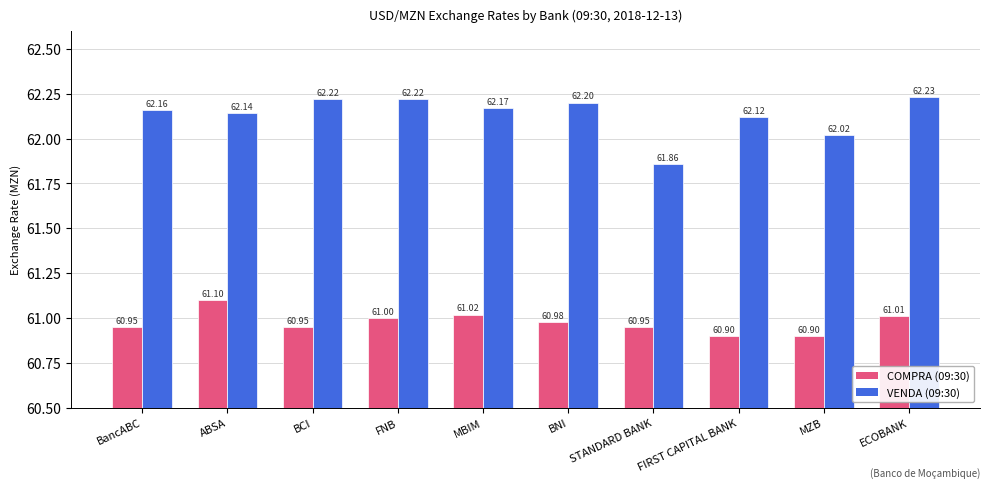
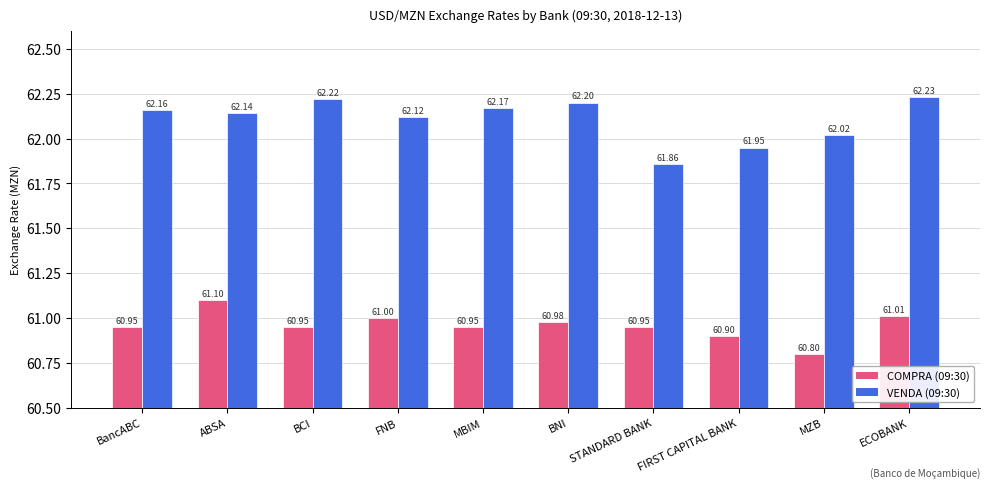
  {
    "COMPRA (09:30)": {
      "BancABC": 60.95,
      "ABSA": 61.10,
      "BCI": 60.95,
      "FNB": 61.00,
-     "MBIM": 61.02,
+     "MBIM": 60.95,
      "BNI": 60.98,
      "STANDARD BANK": 60.95,
      "FIRST CAPITAL BANK": 60.90,
-     "MZB": 60.90,
+     "MZB": 60.80,
      "ECOBANK": 61.01
    },
    "VENDA (09:30)": {
      "BancABC": 62.16,
      "ABSA": 62.14,
      "BCI": 62.22,
-     "FNB": 62.22,
+     "FNB": 62.12,
      "MBIM": 62.17,
      "BNI": 62.20,
      "STANDARD BANK": 61.86,
-     "FIRST CAPITAL BANK": 62.12,
+     "FIRST CAPITAL BANK": 61.95,
      "MZB": 62.02,
      "ECOBANK": 62.23
    }
  }
